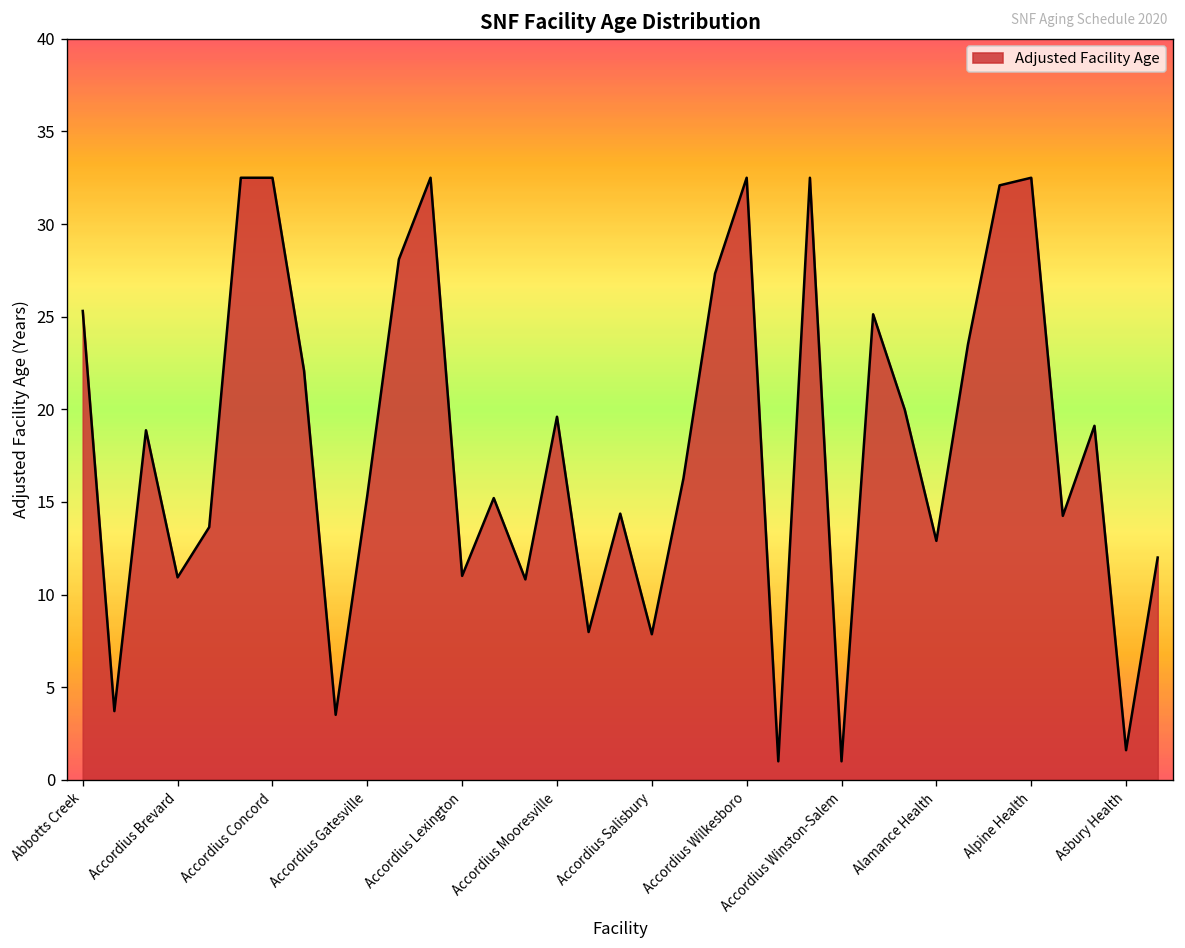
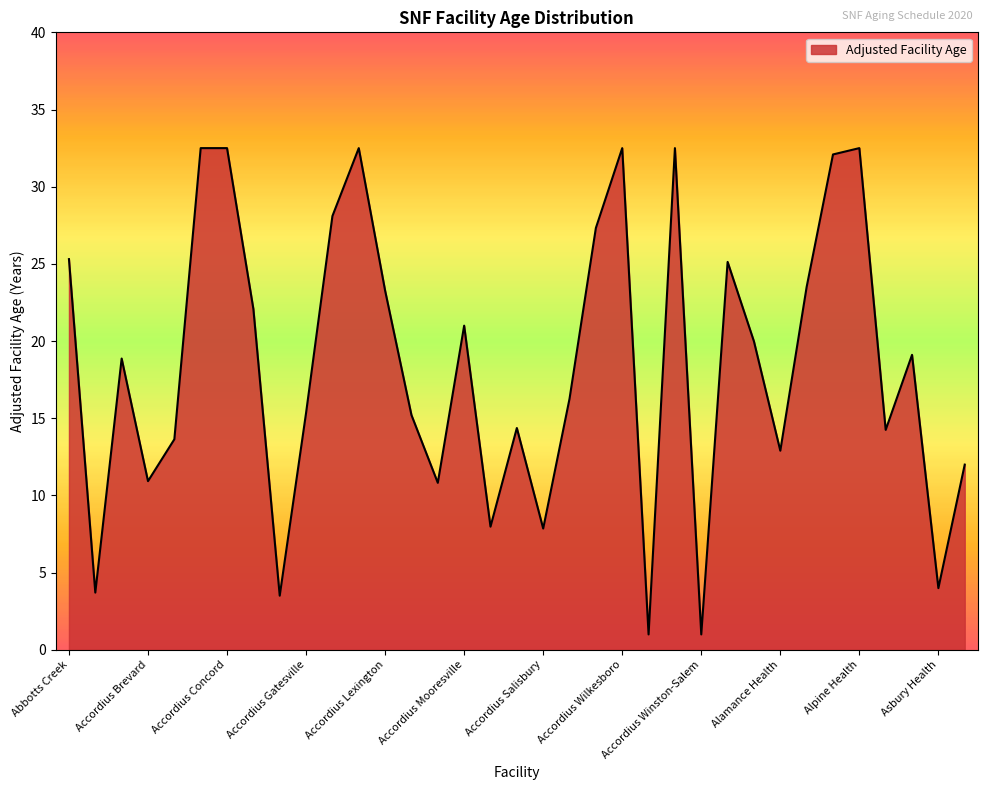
  {
    "Abbotts Creek": 25.3,
    "Accordius Brevard": 10.9,
    "Accordius Concord": 32.5,
    "Accordius Gatesville": 15.4,
-   "Accordius Lexington": 11.0,
-   "Accordius Mooresville": 19.6,
+   "Accordius Lexington": 23.3,
+   "Accordius Mooresville": 21.0,
    "Accordius Salisbury": 7.9,
    "Accordius Wilkesboro": 32.5,
    "Accordius Winston-Salem": 1.0,
    "Alamance Health": 12.9,
    "Alpine Health": 32.5,
-   "Asbury Health": 1.6
+   "Asbury Health": 4.0
  }
